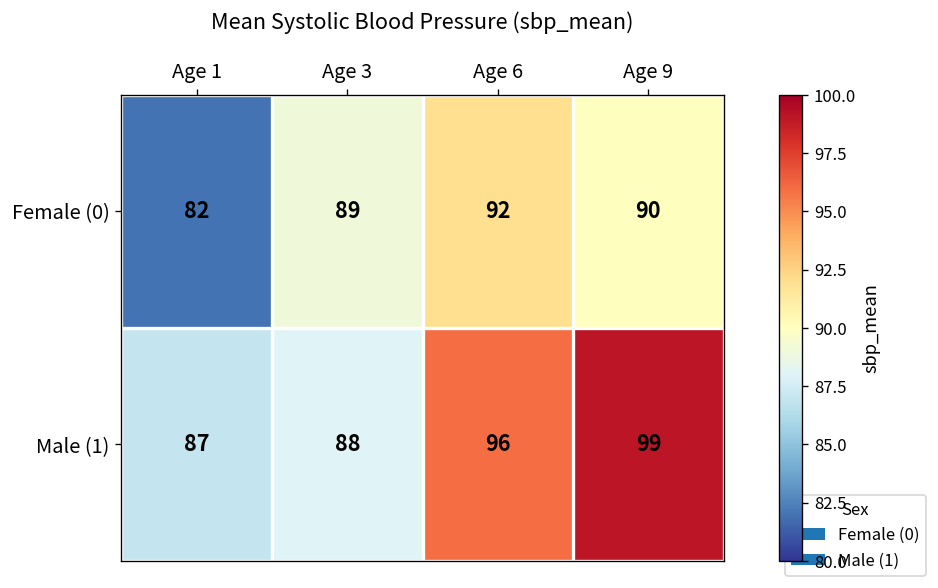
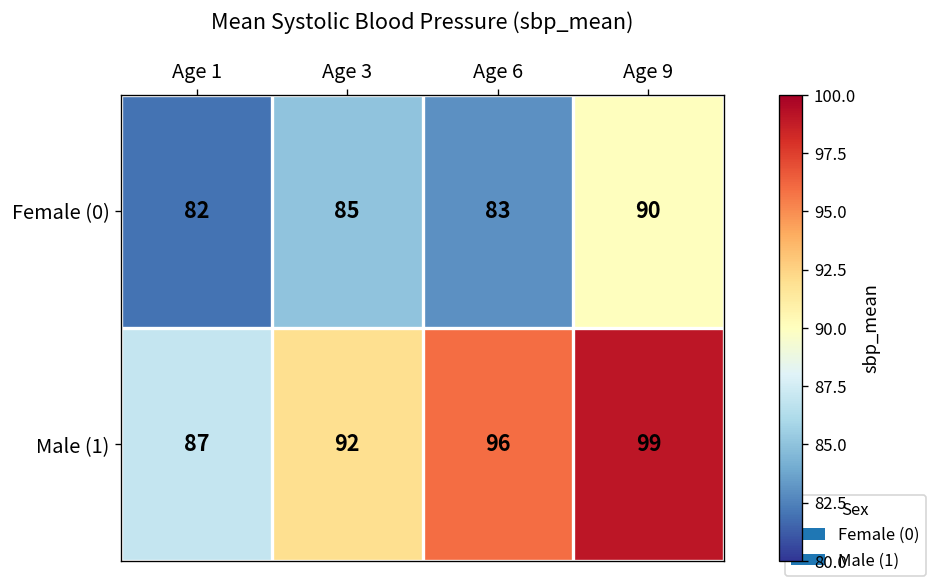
  {
    "Female (0)": {
      "Age 1": 82,
-     "Age 3": 89,
-     "Age 6": 92,
+     "Age 3": 85,
+     "Age 6": 83,
      "Age 9": 90
    },
    "Male (1)": {
      "Age 1": 87,
-     "Age 3": 88,
+     "Age 3": 92,
      "Age 6": 96,
      "Age 9": 99
    }
  }
